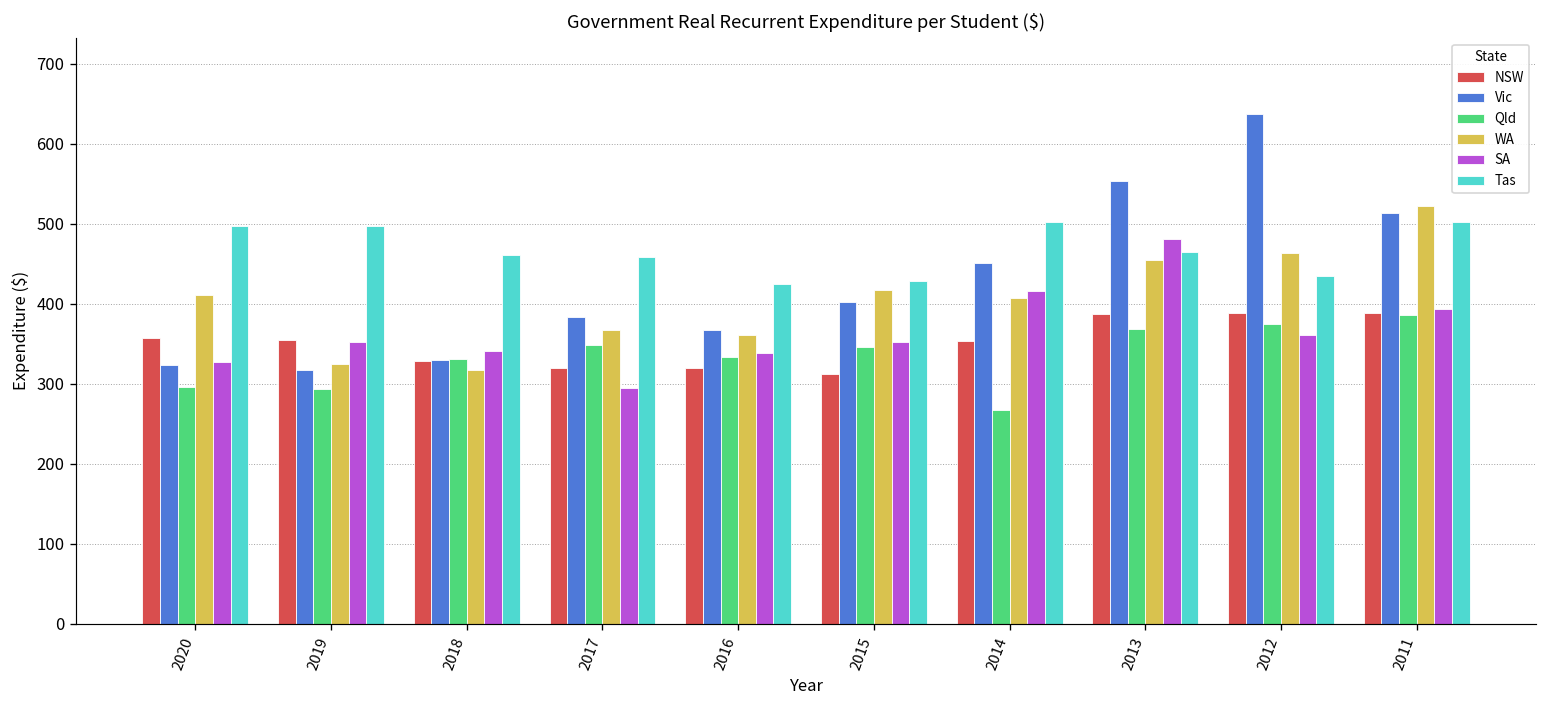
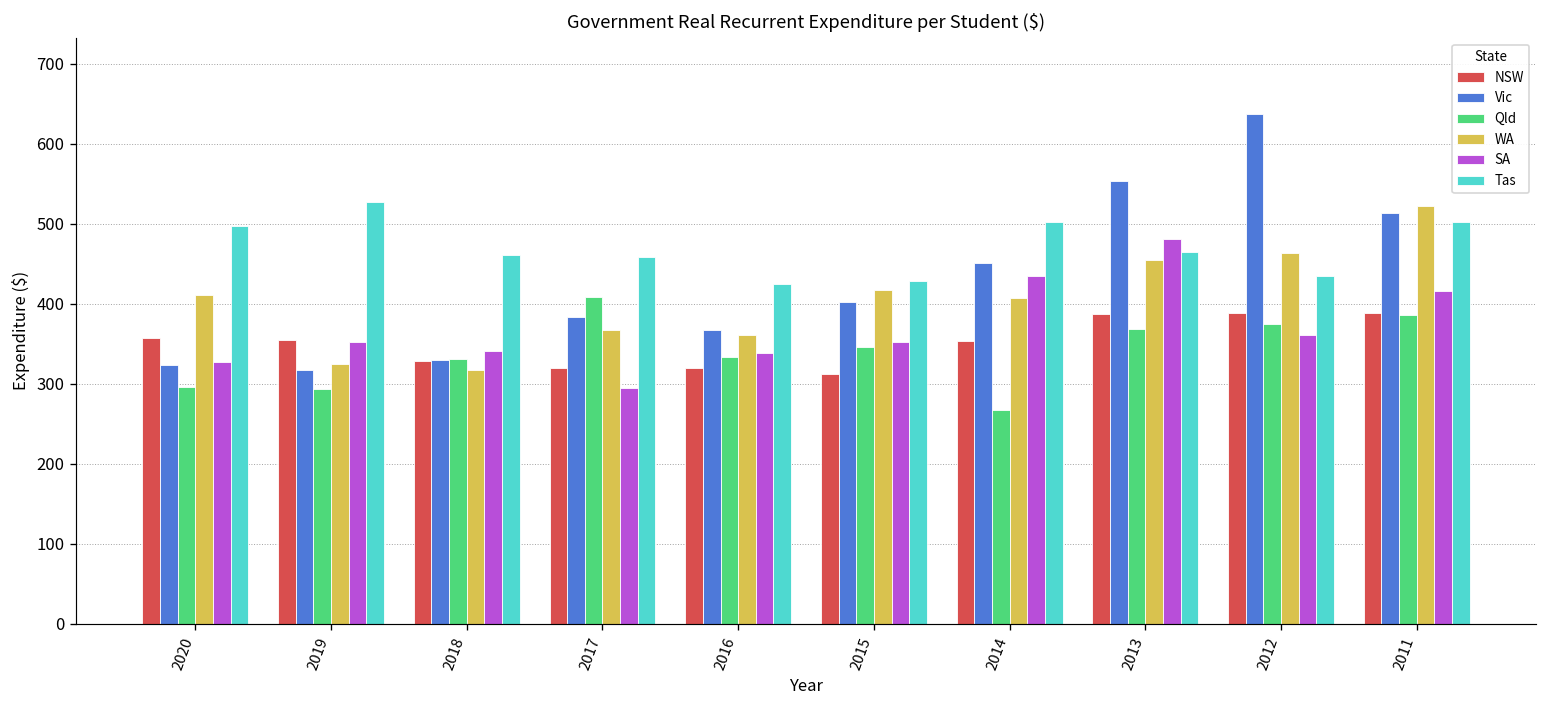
  {
    "NSW": {
      "2020": 360,
      "2019": 360,
      "2018": 330,
      "2017": 320,
      "2016": 320,
      "2015": 310,
      "2014": 350,
      "2013": 390,
      "2012": 390,
      "2011": 390
    },
    "Vic": {
      "2020": 320,
      "2019": 320,
      "2018": 330,
      "2017": 380,
      "2016": 370,
      "2015": 400,
      "2014": 450,
      "2013": 550,
      "2012": 640,
      "2011": 510
    },
    "Qld": {
      "2020": 300,
      "2019": 290,
      "2018": 330,
-     "2017": 350,
+     "2017": 410,
      "2016": 330,
      "2015": 350,
      "2014": 270,
      "2013": 370,
      "2012": 380,
      "2011": 390
    },
    "WA": {
      "2020": 410,
      "2019": 330,
      "2018": 320,
      "2017": 370,
      "2016": 360,
      "2015": 420,
      "2014": 410,
      "2013": 460,
      "2012": 460,
      "2011": 520
    },
    "SA": {
      "2020": 330,
      "2019": 350,
      "2018": 340,
      "2017": 300,
      "2016": 340,
      "2015": 350,
-     "2014": 420,
+     "2014": 440,
      "2013": 480,
      "2012": 360,
-     "2011": 390
+     "2011": 420
    },
    "Tas": {
      "2020": 500,
-     "2019": 500,
+     "2019": 530,
      "2018": 460,
      "2017": 460,
      "2016": 430,
      "2015": 430,
      "2014": 500,
      "2013": 470,
      "2012": 440,
      "2011": 500
    }
  }
